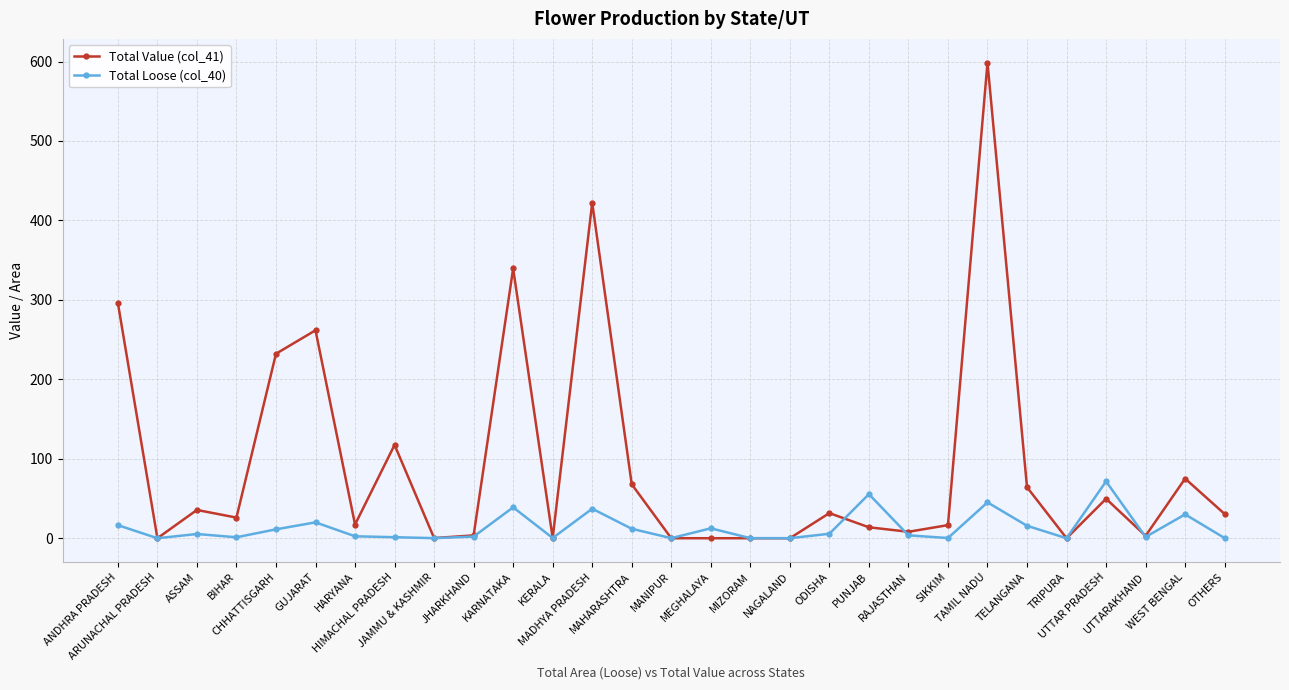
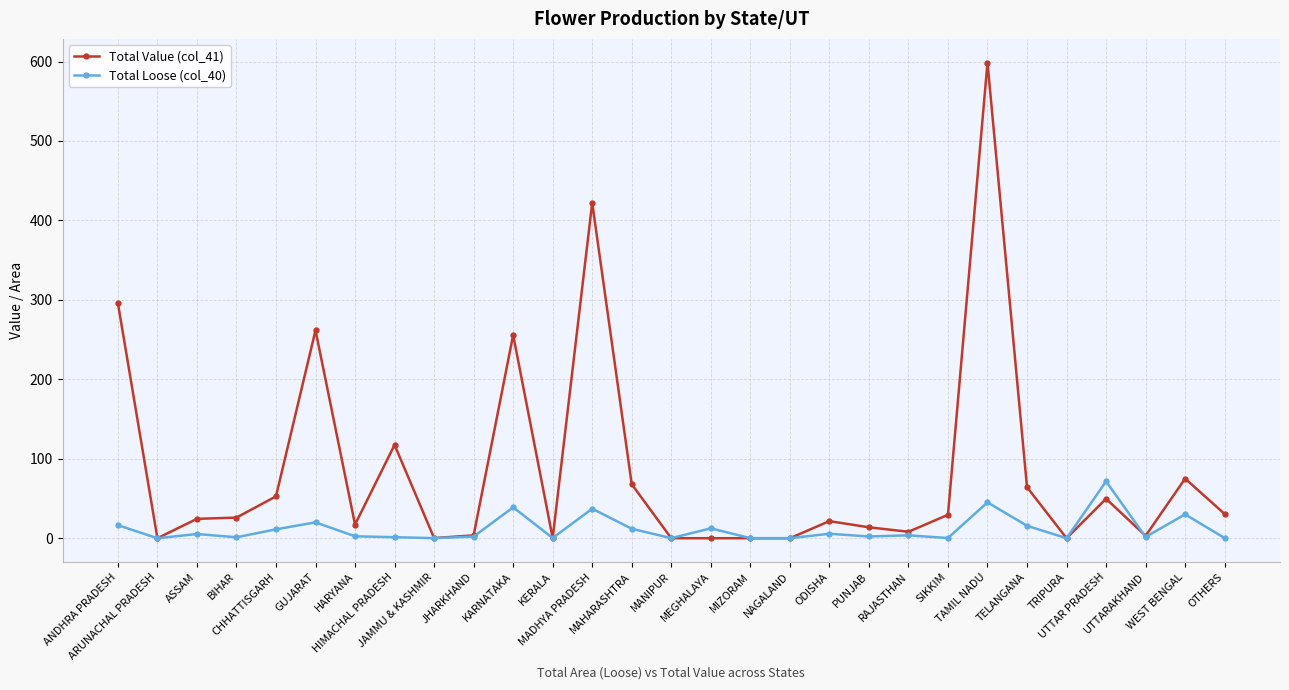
  {
    "Total Value (col_41)": {
      "ANDHRA PRADESH": 300,
-     "ASSAM": 40,
+     "ASSAM": 20,
      "BIHAR": 30,
-     "CHHATTISGARH": 230,
+     "CHHATTISGARH": 50,
      "GUJARAT": 260,
      "HARYANA": 20,
      "HIMACHAL PRADESH": 120,
-     "KARNATAKA": 340,
+     "KARNATAKA": 260,
      "MADHYA PRADESH": 420,
      "MAHARASHTRA": 70,
      "MEGHALAYA": 0,
-     "ODISHA": 30,
+     "ODISHA": 20,
      "PUNJAB": 10,
      "RAJASTHAN": 10,
-     "SIKKIM": 20,
+     "SIKKIM": 30,
      "TAMIL NADU": 600,
      "TELANGANA": 60,
      "UTTAR PRADESH": 50,
      "WEST BENGAL": 80,
      "OTHERS": 30
    },
    "Total Loose (col_40)": {
      "ANDHRA PRADESH": 20,
      "ASSAM": 10,
      "BIHAR": 0,
      "CHHATTISGARH": 10,
      "GUJARAT": 20,
      "HARYANA": 0,
      "HIMACHAL PRADESH": 0,
      "KARNATAKA": 40,
      "MADHYA PRADESH": 40,
      "MAHARASHTRA": 10,
      "MEGHALAYA": 10,
      "ODISHA": 10,
-     "PUNJAB": 60,
+     "PUNJAB": 0,
      "RAJASTHAN": 0,
      "SIKKIM": 0,
      "TAMIL NADU": 50,
      "TELANGANA": 20,
      "UTTAR PRADESH": 70,
      "WEST BENGAL": 30,
      "OTHERS": 0
    }
  }
